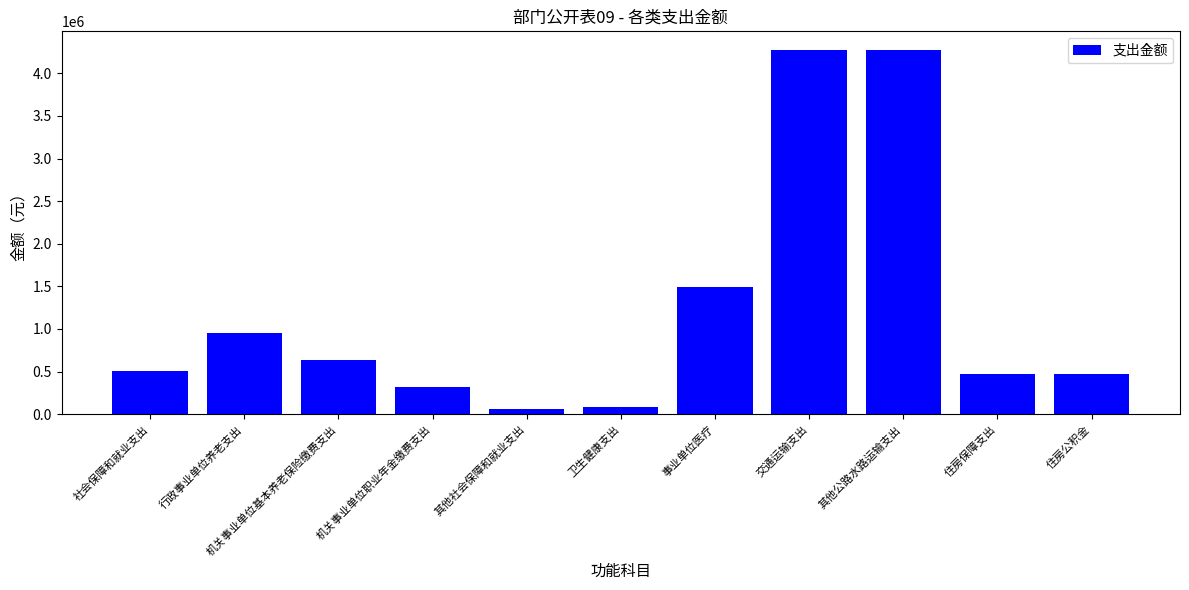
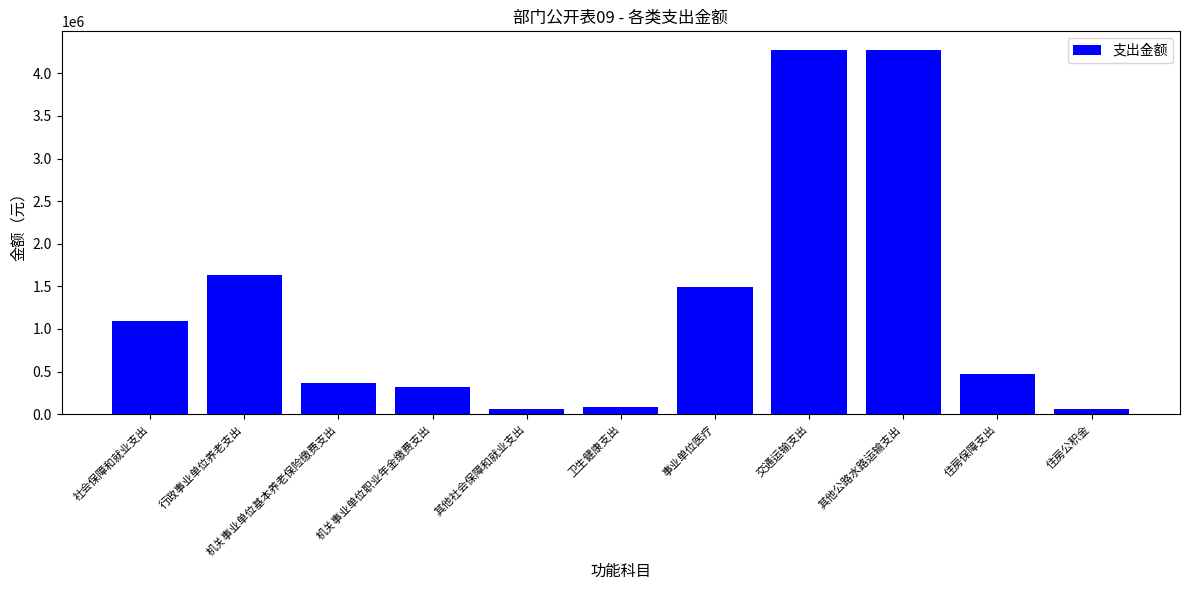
  {
-   "社会保障和就业支出": 500000,
-   "行政事业单位养老支出": 900000,
-   "机关事业单位基本养老保险缴费支出": 600000,
+   "社会保障和就业支出": 1100000,
+   "行政事业单位养老支出": 1600000,
+   "机关事业单位基本养老保险缴费支出": 400000,
    "机关事业单位职业年金缴费支出": 300000,
    "其他社会保障和就业支出": 100000,
    "卫生健康支出": 100000,
    "事业单位医疗": 1500000,
    "交通运输支出": 4300000,
    "其他公路水路运输支出": 4300000,
    "住房保障支出": 500000,
-   "住房公积金": 500000
+   "住房公积金": 100000
  }
